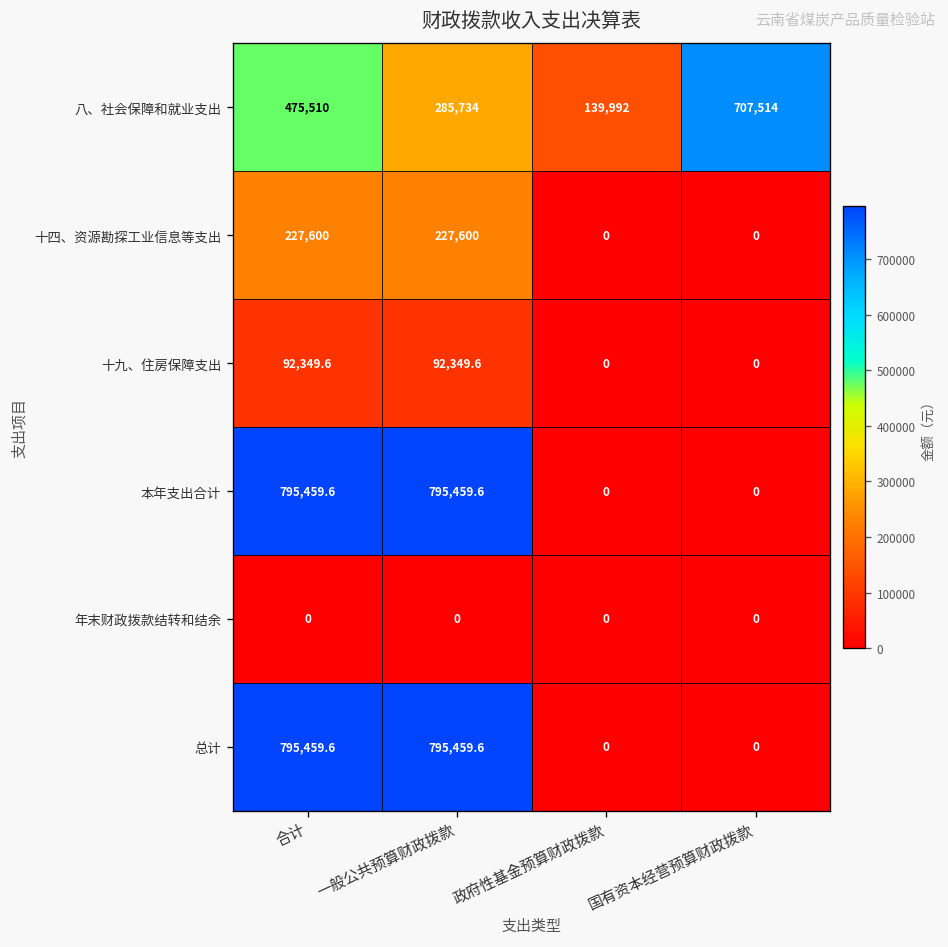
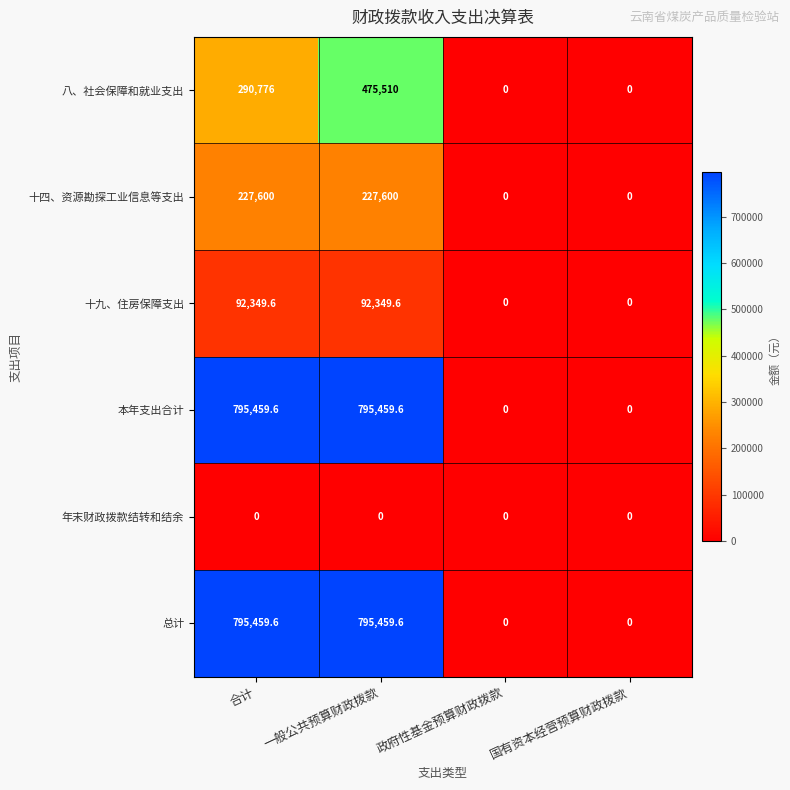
  {
    "八、社会保障和就业支出": {
-     "合计": "475,510",
-     "一般公共预算财政拨款": "285,734",
-     "政府性基金预算财政拨款": "139,992",
-     "国有资本经营预算财政拨款": "707,514"
+     "合计": "290,776",
+     "一般公共预算财政拨款": "475,510",
+     "政府性基金预算财政拨款": "0",
+     "国有资本经营预算财政拨款": "0"
    },
    "十四、资源勘探工业信息等支出": {
      "合计": "227,600",
      "一般公共预算财政拨款": "227,600",
      "政府性基金预算财政拨款": "0",
      "国有资本经营预算财政拨款": "0"
    },
    "十九、住房保障支出": {
      "合计": "92,349.6",
      "一般公共预算财政拨款": "92,349.6",
      "政府性基金预算财政拨款": "0",
      "国有资本经营预算财政拨款": "0"
    },
    "本年支出合计": {
      "合计": "795,459.6",
      "一般公共预算财政拨款": "795,459.6",
      "政府性基金预算财政拨款": "0",
      "国有资本经营预算财政拨款": "0"
    },
    "年末财政拨款结转和结余": {
      "合计": "0",
      "一般公共预算财政拨款": "0",
      "政府性基金预算财政拨款": "0",
      "国有资本经营预算财政拨款": "0"
    },
    "总计": {
      "合计": "795,459.6",
      "一般公共预算财政拨款": "795,459.6",
      "政府性基金预算财政拨款": "0",
      "国有资本经营预算财政拨款": "0"
    }
  }
